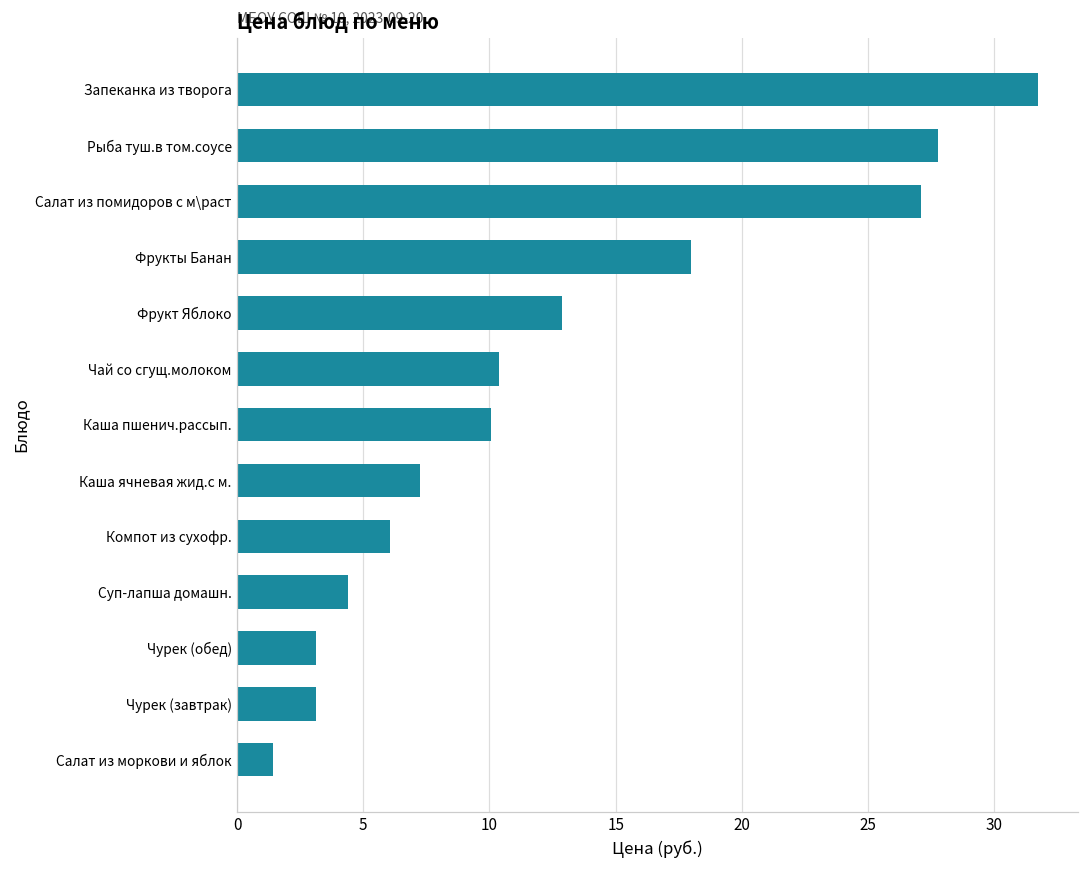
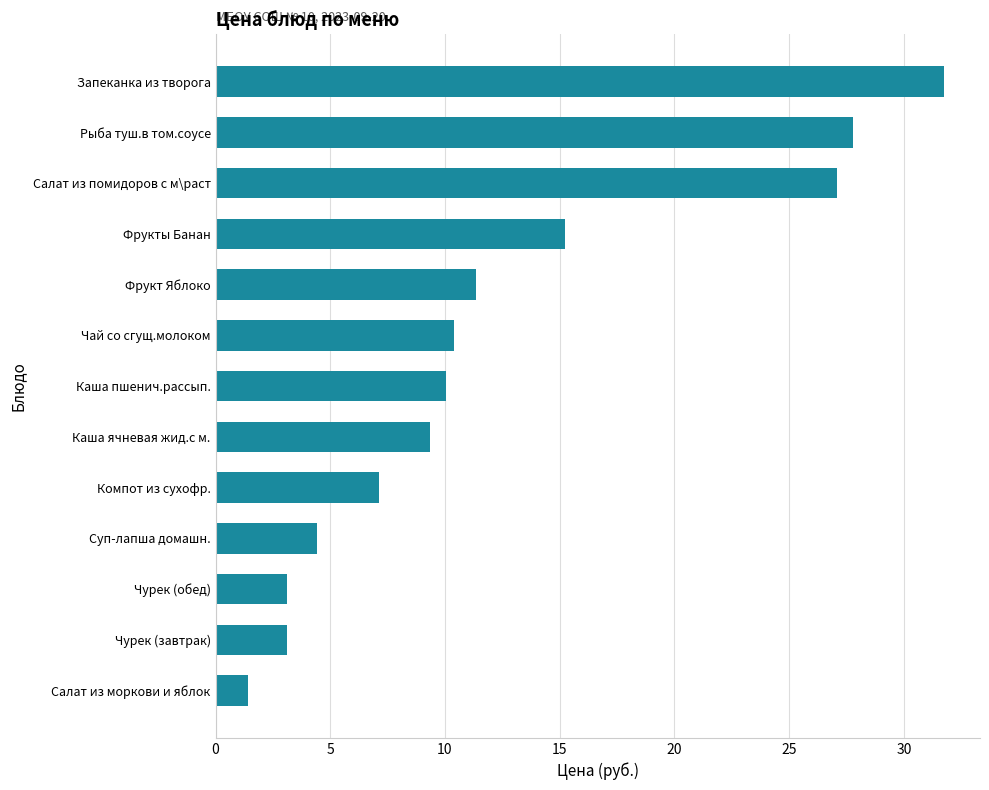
  {
    "Запеканка из творога": 31.7,
    "Рыба туш.в том.соусе": 27.8,
    "Салат из помидоров с м\\раст": 27.1,
-   "Фрукты Банан": 18.0,
-   "Фрукт Яблоко": 12.9,
+   "Фрукты Банан": 15.2,
+   "Фрукт Яблоко": 11.4,
    "Чай со сгущ.молоком": 10.4,
    "Каша пшенич.рассып.": 10.0,
-   "Каша ячневая жид.с м.": 7.3,
-   "Компот из сухофр.": 6.1,
+   "Каша ячневая жид.с м.": 9.3,
+   "Компот из сухофр.": 7.1,
    "Суп-лапша домашн.": 4.4,
    "Чурек (обед)": 3.1,
    "Чурек (завтрак)": 3.1,
    "Салат из моркови и яблок": 1.4
  }
